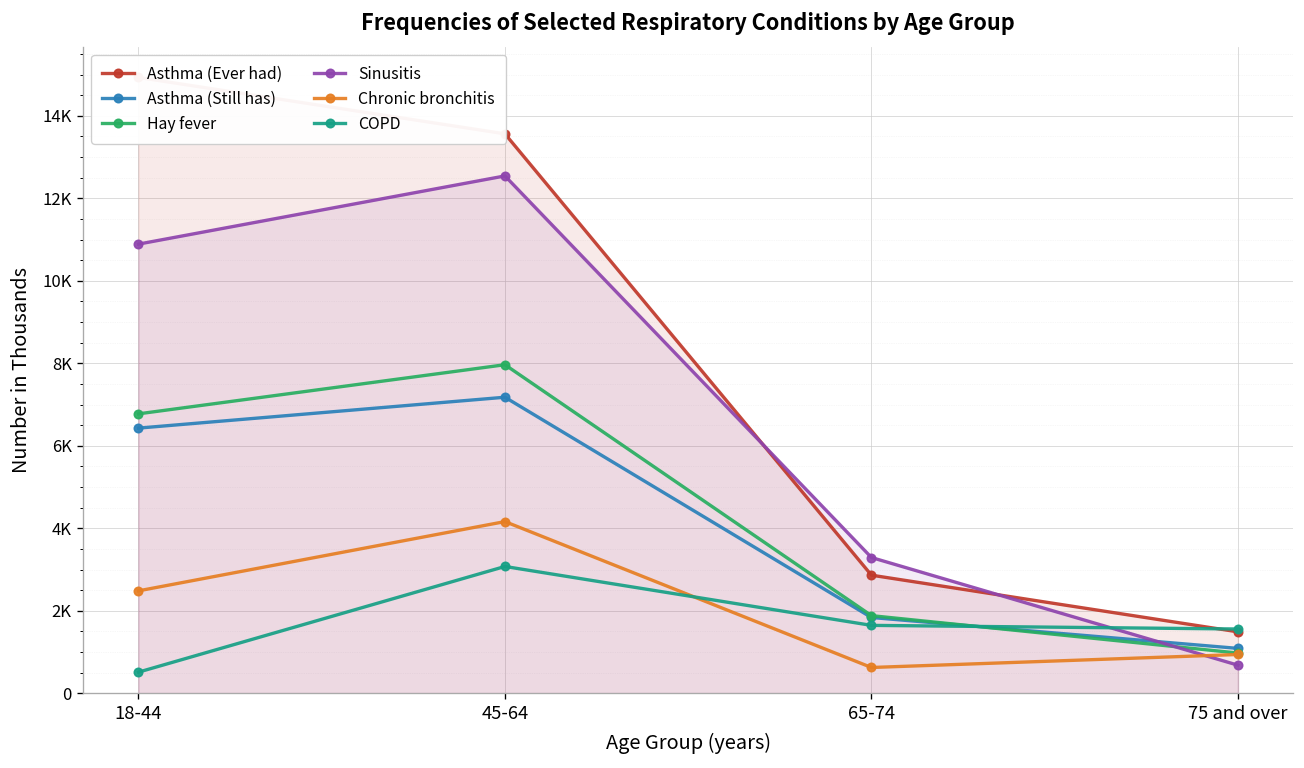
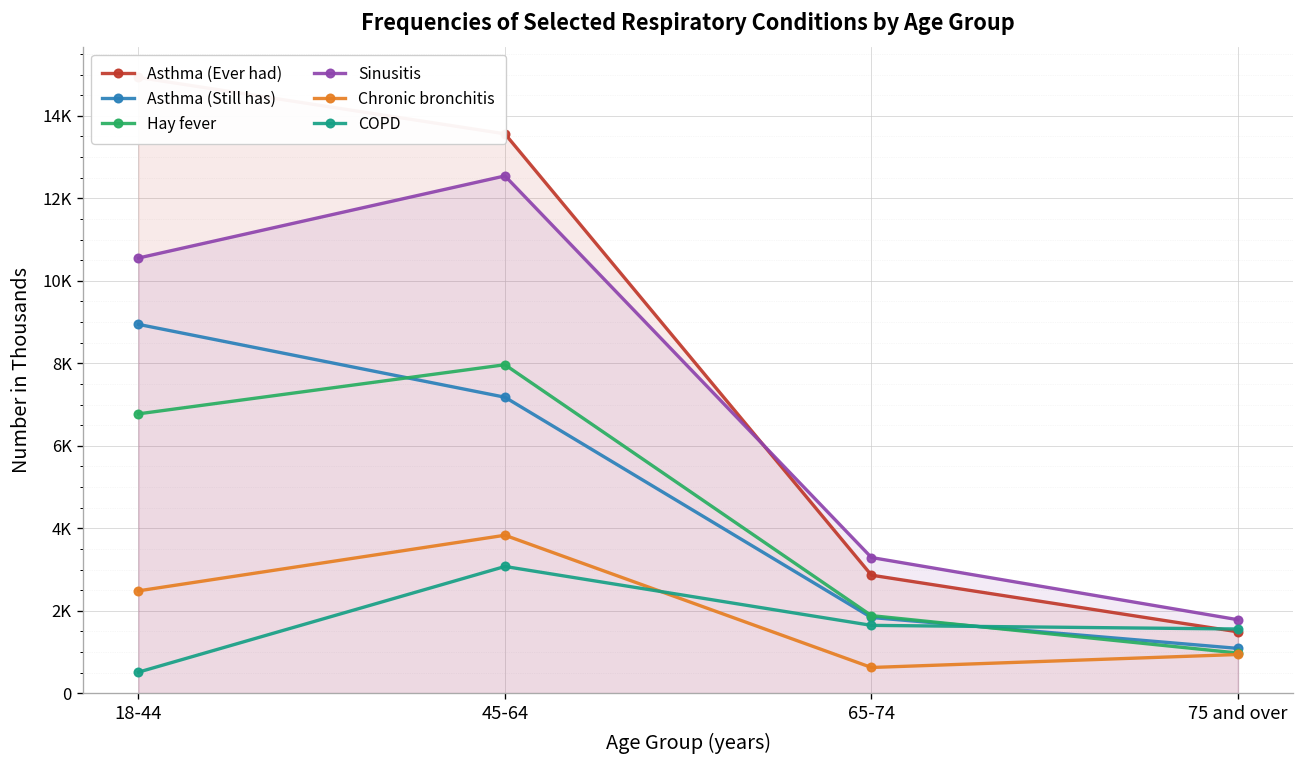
  {
    "Asthma (Ever had)": {
      "65-74": 2900
    },
    "Asthma (Still has)": {
-     "18-44": 6400,
+     "18-44": 8900,
      "45-64": 7200,
      "75 and over": 1100
    },
    "Sinusitis": {
-     "18-44": 10900,
+     "18-44": 10600,
      "45-64": 12500,
      "65-74": 3300,
-     "75 and over": 700
+     "75 and over": 1800
    },
    "Chronic bronchitis": {
      "18-44": 2500,
-     "45-64": 4200,
+     "45-64": 3800,
      "65-74": 600
    }
  }
